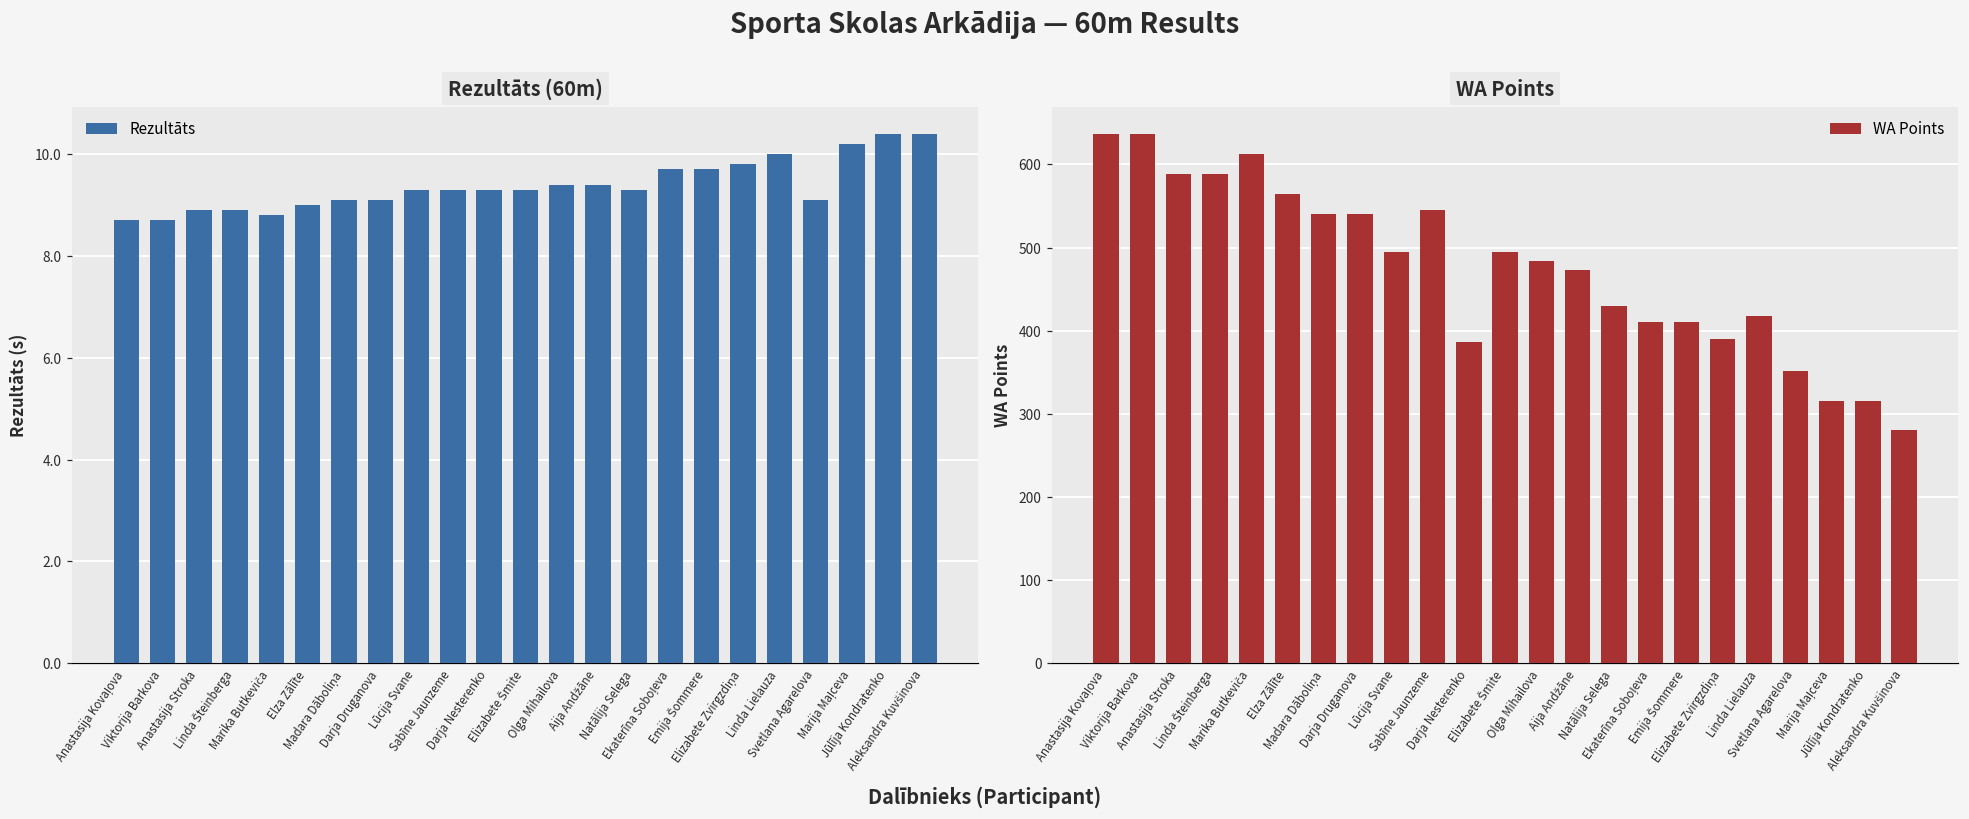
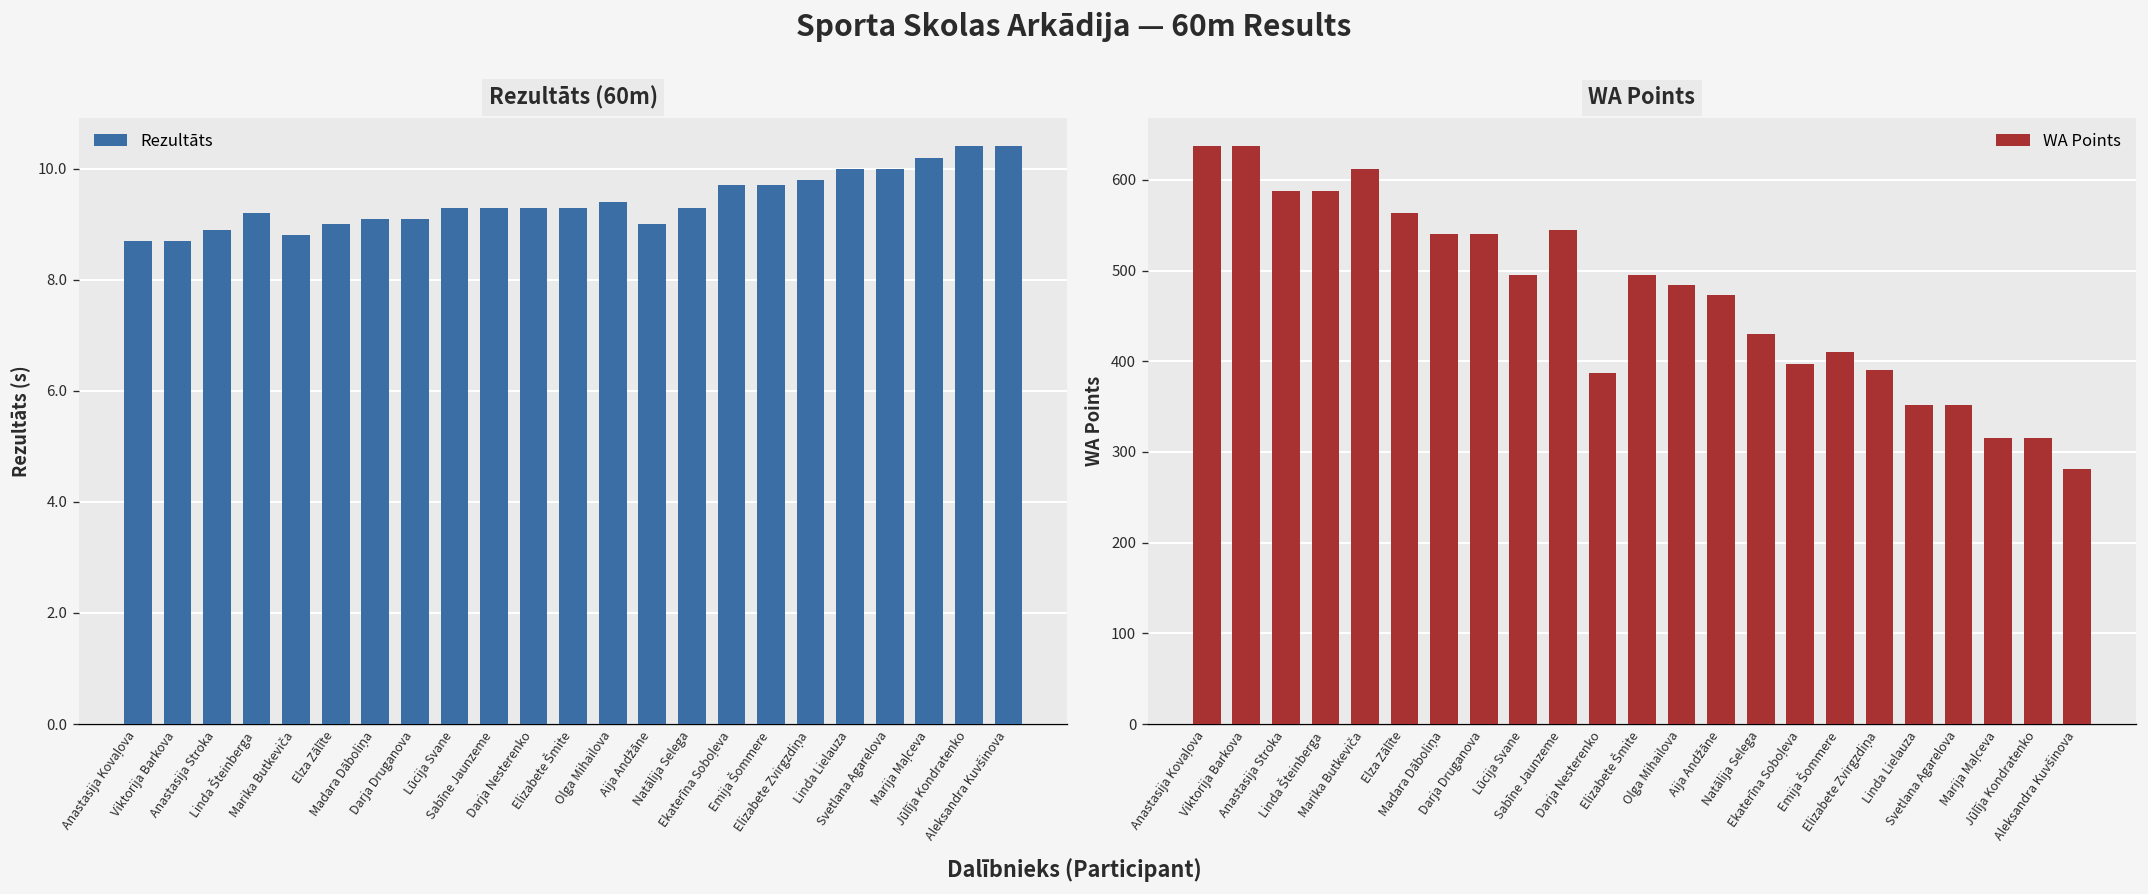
  {
    "Rezultāts (60m)": {
      "Anastasija Kovaļova": 8.7,
      "Viktorija Barkova": 8.7,
      "Anastasija Stroka": 8.9,
-     "Linda Šteinberga": 8.9,
+     "Linda Šteinberga": 9.2,
      "Marika Butkeviča": 8.8,
      "Elza Zālīte": 9.0,
      "Madara Dāboliņa": 9.1,
      "Darja Druganova": 9.1,
      "Lūcija Svane": 9.3,
      "Sabīne Jaunzeme": 9.3,
      "Darja Nesterenko": 9.3,
      "Elizabete Šmite": 9.3,
      "Olga Mihailova": 9.4,
-     "Aija Andžāne": 9.4,
+     "Aija Andžāne": 9.0,
      "Natālija Selega": 9.3,
      "Ekaterīna Soboļeva": 9.7,
      "Emija Šommere": 9.7,
      "Elizabete Zvirgzdiņa": 9.8,
      "Linda Lielauza": 10.0,
-     "Svetlana Agarelova": 9.1,
+     "Svetlana Agarelova": 10.0,
      "Marija Maļceva": 10.2,
      "Jūlīja Kondratenko": 10.4,
      "Aleksandra Kuvšinova": 10.4
    },
    "WA Points": {
      "Anastasija Kovaļova": 640,
      "Viktorija Barkova": 640,
      "Anastasija Stroka": 590,
      "Linda Šteinberga": 590,
      "Marika Butkeviča": 610,
      "Elza Zālīte": 560,
      "Madara Dāboliņa": 540,
      "Darja Druganova": 540,
      "Lūcija Svane": 500,
      "Sabīne Jaunzeme": 550,
      "Darja Nesterenko": 390,
      "Elizabete Šmite": 500,
      "Olga Mihailova": 480,
      "Aija Andžāne": 470,
      "Natālija Selega": 430,
-     "Ekaterīna Soboļeva": 410,
+     "Ekaterīna Soboļeva": 400,
      "Emija Šommere": 410,
      "Elizabete Zvirgzdiņa": 390,
-     "Linda Lielauza": 420,
+     "Linda Lielauza": 350,
      "Svetlana Agarelova": 350,
      "Marija Maļceva": 320,
      "Jūlīja Kondratenko": 320,
      "Aleksandra Kuvšinova": 280
    }
  }
